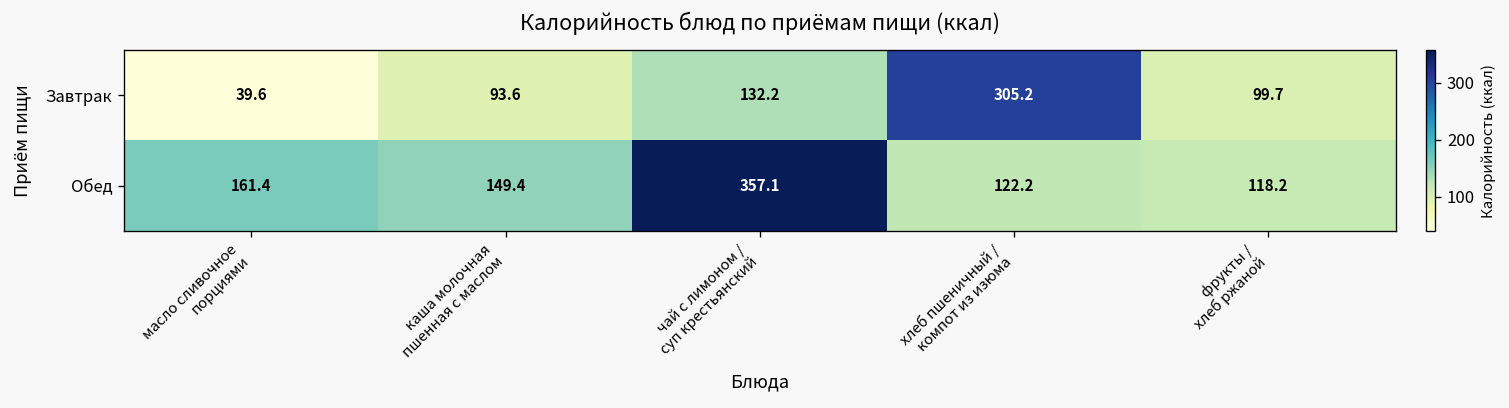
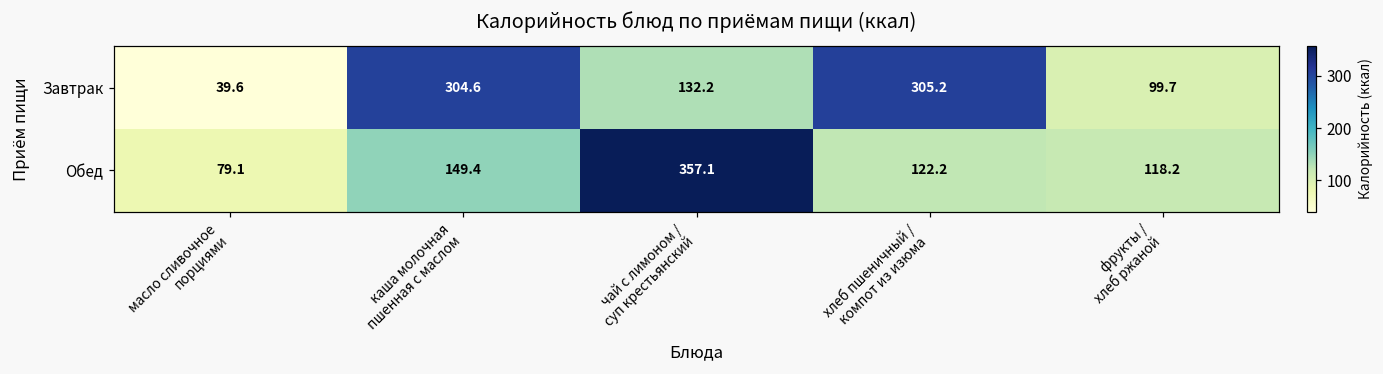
  {
    "Завтрак": {
      "масло сливочное порциями": 39.6,
-     "каша молочная пшенная с маслом": 93.6,
+     "каша молочная пшенная с маслом": 304.6,
      "чай с лимоном / суп крестьянский": 132.2,
      "хлеб пшеничный / компот из изюма": 305.2,
      "фрукты / хлеб ржаной": 99.7
    },
    "Обед": {
-     "масло сливочное порциями": 161.4,
+     "масло сливочное порциями": 79.1,
      "каша молочная пшенная с маслом": 149.4,
      "чай с лимоном / суп крестьянский": 357.1,
      "хлеб пшеничный / компот из изюма": 122.2,
      "фрукты / хлеб ржаной": 118.2
    }
  }
